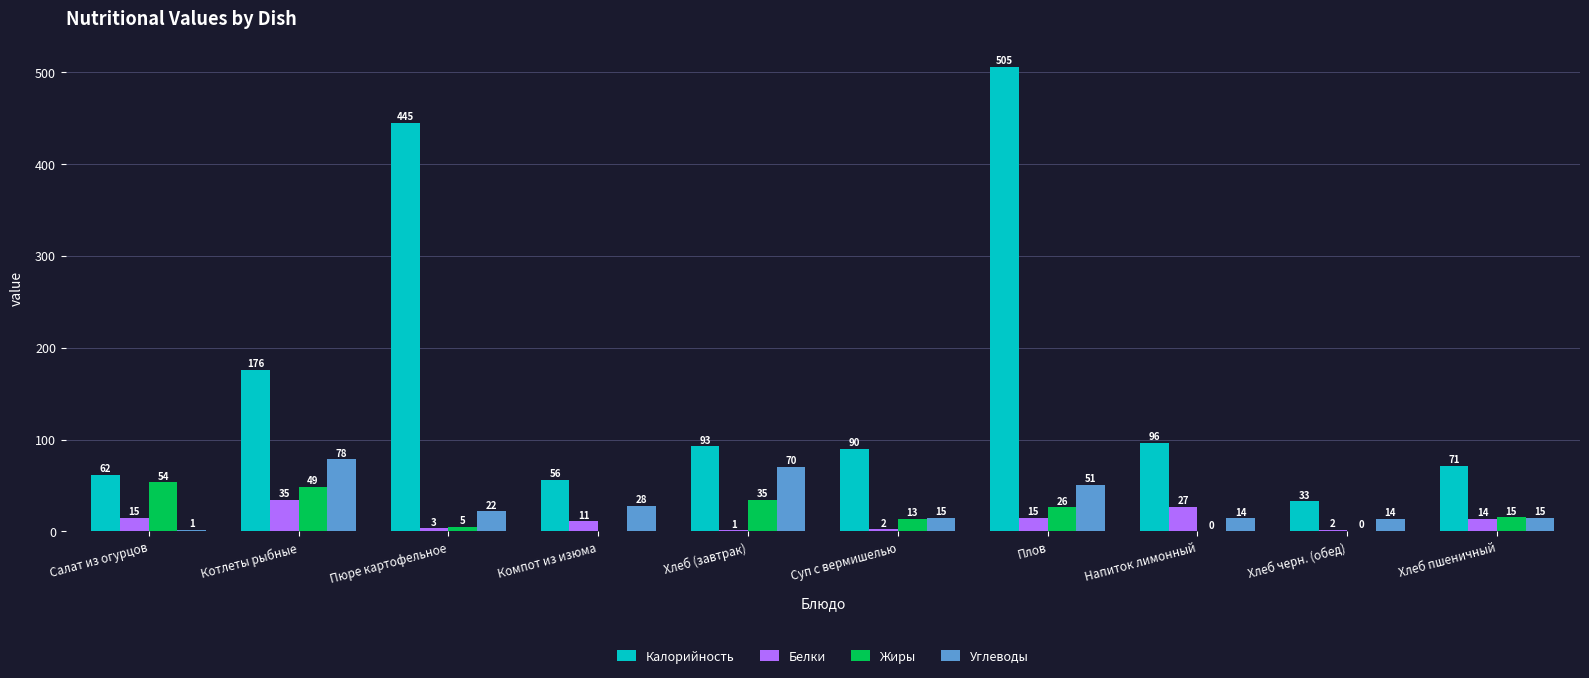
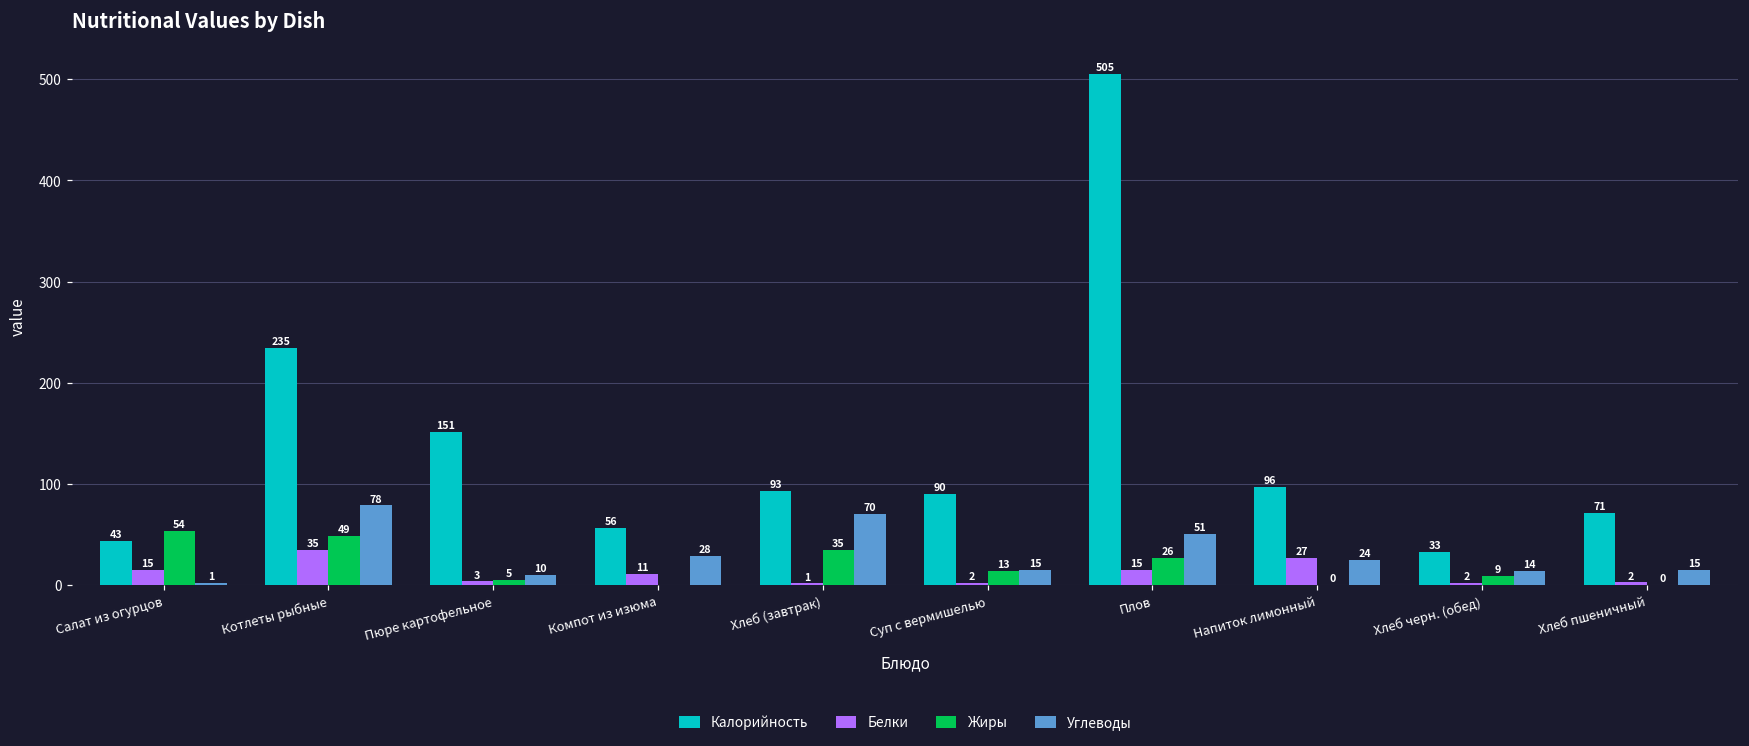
  {
    "Калорийность": {
-     "Салат из огурцов": 62,
-     "Котлеты рыбные": 176,
-     "Пюре картофельное": 445,
+     "Салат из огурцов": 43,
+     "Котлеты рыбные": 235,
+     "Пюре картофельное": 151,
      "Компот из изюма": 56,
      "Хлеб (завтрак)": 93,
      "Суп с вермишелью": 90,
      "Плов": 505,
      "Напиток лимонный": 96,
      "Хлеб черн. (обед)": 33,
      "Хлеб пшеничный": 71
    },
    "Белки": {
      "Салат из огурцов": 15,
      "Котлеты рыбные": 35,
      "Пюре картофельное": 3,
      "Компот из изюма": 11,
      "Хлеб (завтрак)": 1,
      "Суп с вермишелью": 2,
      "Плов": 15,
      "Напиток лимонный": 27,
      "Хлеб черн. (обед)": 2,
-     "Хлеб пшеничный": 14
+     "Хлеб пшеничный": 2
    },
    "Жиры": {
      "Салат из огурцов": 54,
      "Котлеты рыбные": 49,
      "Пюре картофельное": 5,
      "Хлеб (завтрак)": 35,
      "Суп с вермишелью": 13,
      "Плов": 26,
      "Напиток лимонный": 0,
-     "Хлеб черн. (обед)": 0,
-     "Хлеб пшеничный": 15
+     "Хлеб черн. (обед)": 9,
+     "Хлеб пшеничный": 0
    },
    "Углеводы": {
      "Салат из огурцов": 1,
      "Котлеты рыбные": 78,
-     "Пюре картофельное": 22,
+     "Пюре картофельное": 10,
      "Компот из изюма": 28,
      "Хлеб (завтрак)": 70,
      "Суп с вермишелью": 15,
      "Плов": 51,
-     "Напиток лимонный": 14,
+     "Напиток лимонный": 24,
      "Хлеб черн. (обед)": 14,
      "Хлеб пшеничный": 15
    }
  }
